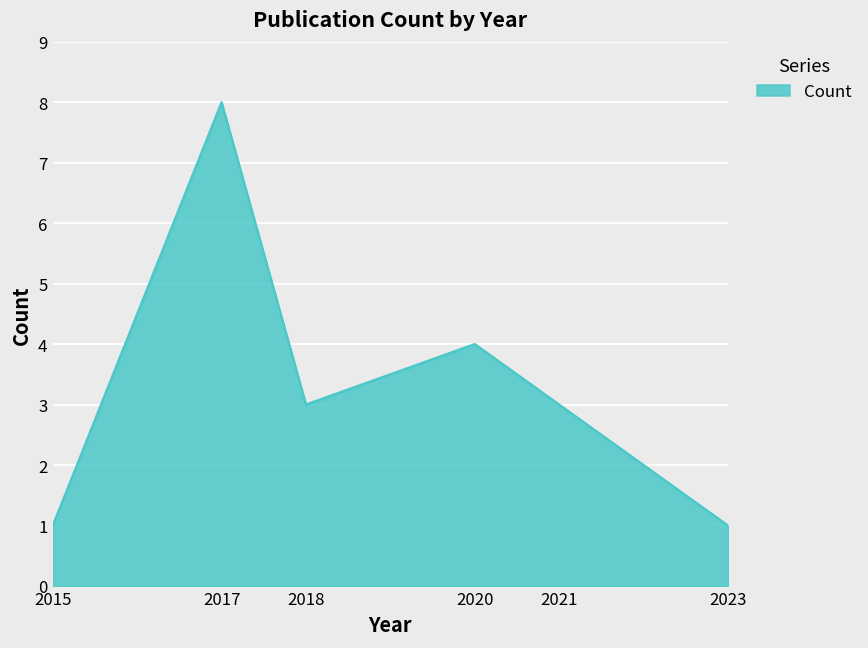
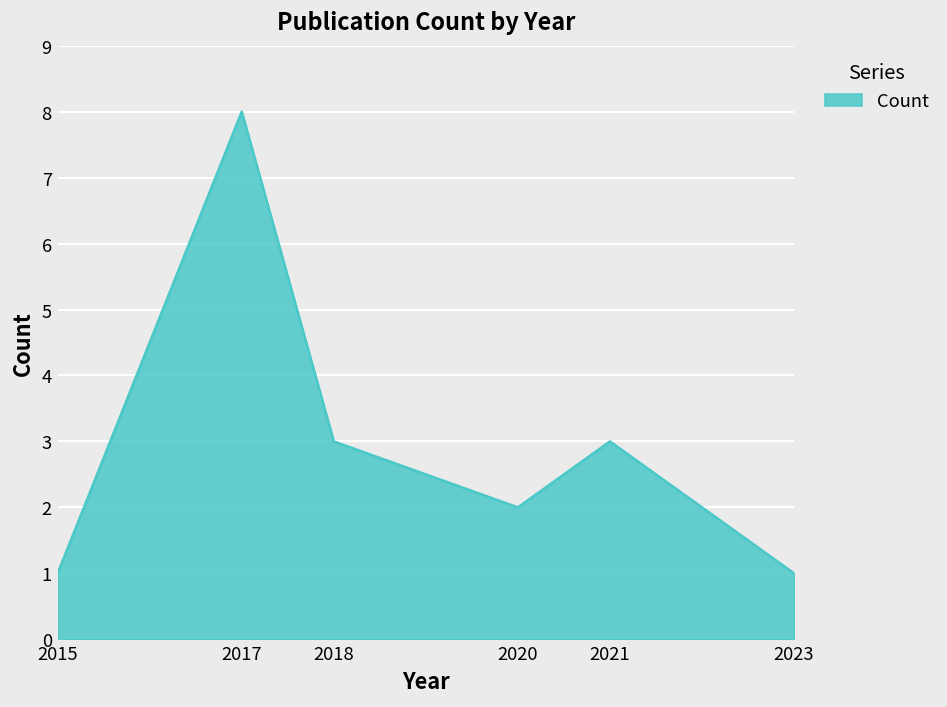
  {
    "2015": 1,
    "2017": 8,
    "2018": 3,
-   "2020": 4,
+   "2020": 2,
    "2021": 3,
    "2023": 1
  }
